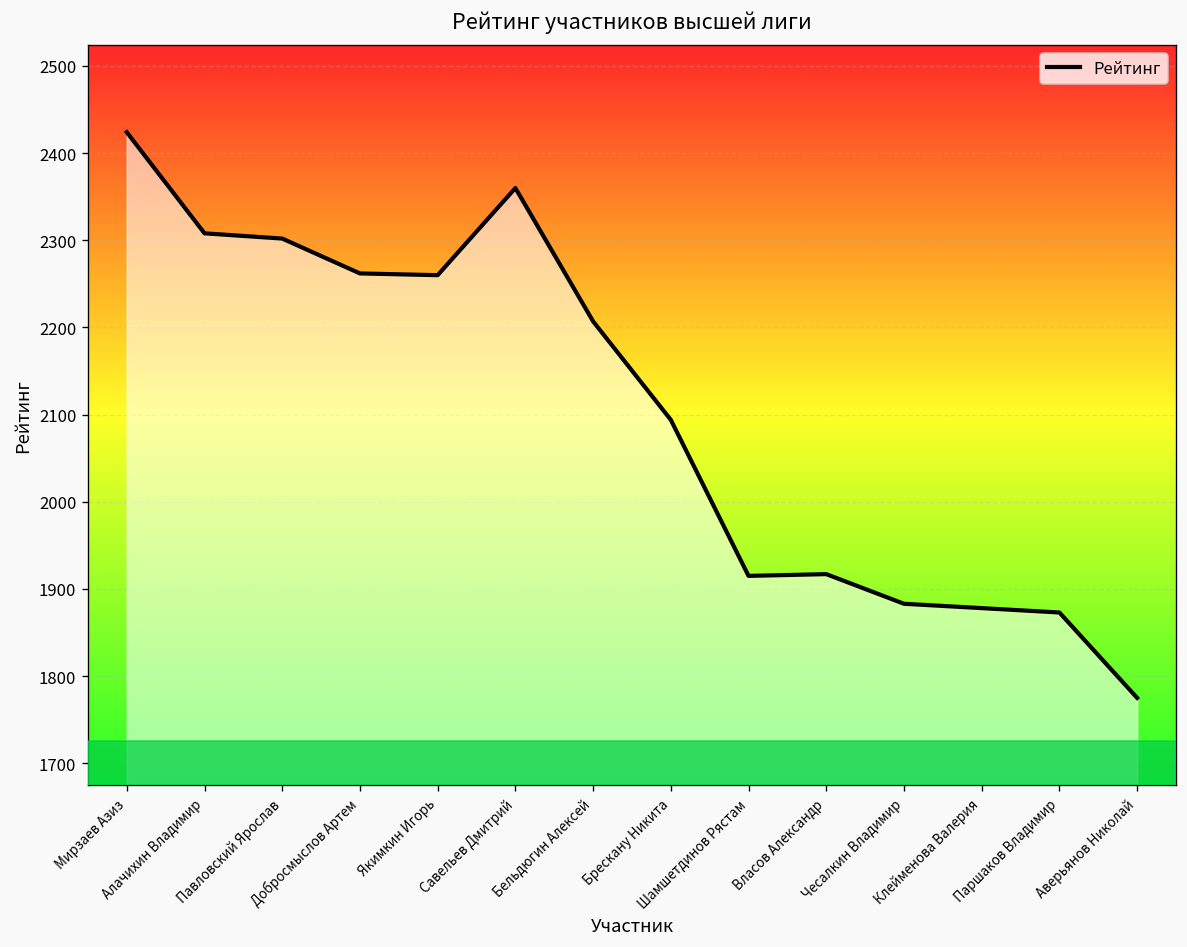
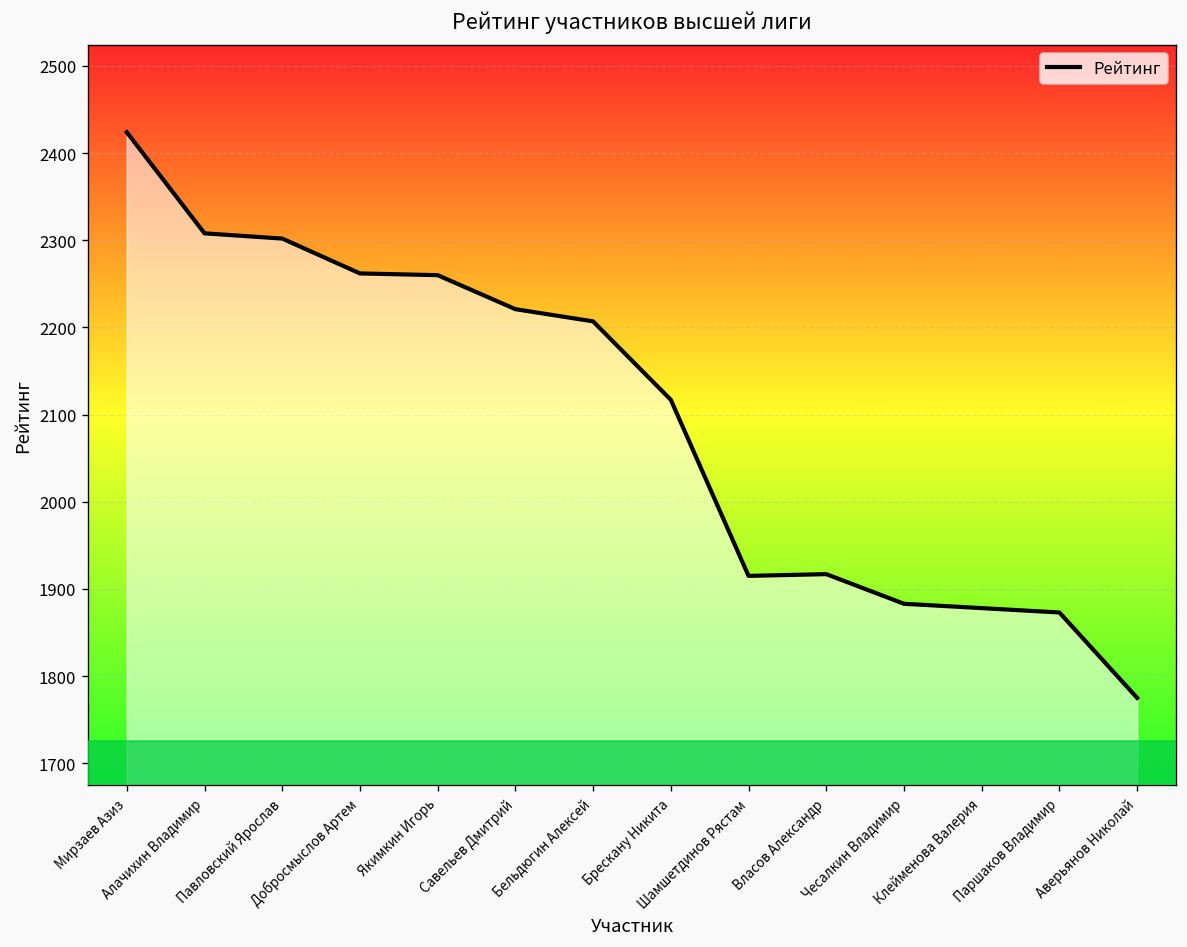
  {
    "Мирзаев Азиз": 2420,
    "Алачихин Владимир": 2310,
    "Павловский Ярослав": 2300,
    "Добросмыслов Артем": 2260,
    "Якимкин Игорь": 2260,
-   "Савельев Дмитрий": 2360,
+   "Савельев Дмитрий": 2220,
    "Бельдюгин Алексей": 2210,
-   "Брескану Никита": 2090,
+   "Брескану Никита": 2120,
    "Шамшетдинов Рястам": 1920,
    "Власов Александр": 1920,
    "Чесалкин Владимир": 1880,
    "Клейменова Валерия": 1880,
    "Паршаков Владимир": 1870,
    "Аверьянов Николай": 1780
  }
